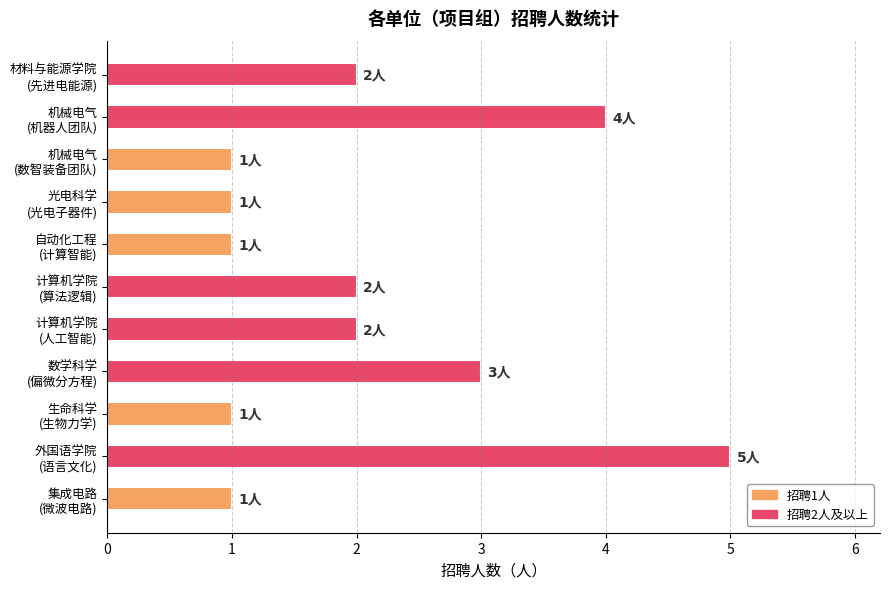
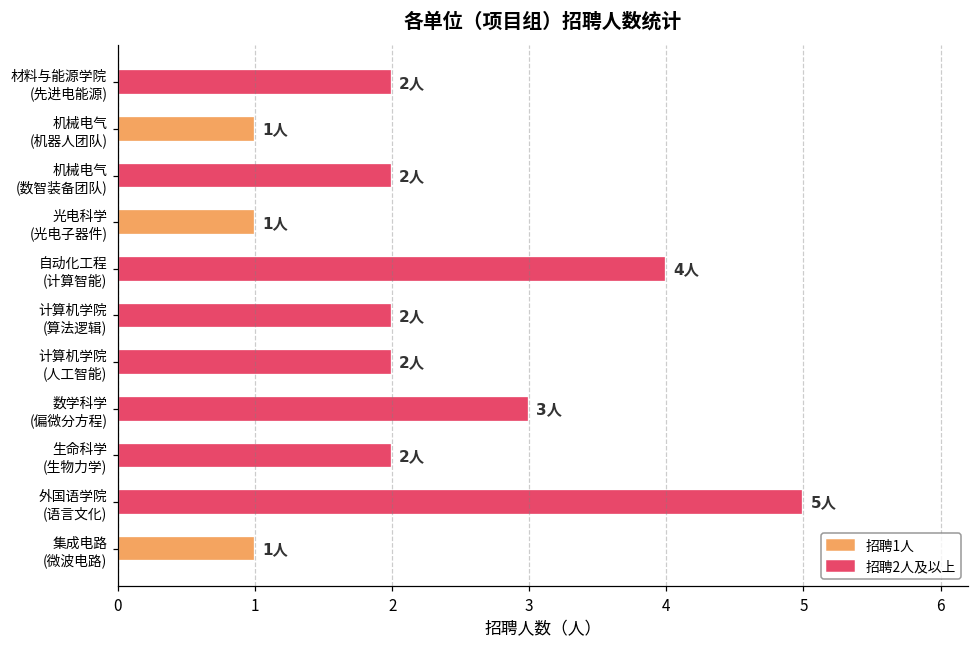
  {
    "材料与能源学院 (先进电能源)": "2人",
-   "机械电气 (机器人团队)": "4人",
-   "机械电气 (数智装备团队)": "1人",
+   "机械电气 (机器人团队)": "1人",
+   "机械电气 (数智装备团队)": "2人",
    "光电科学 (光电子器件)": "1人",
-   "自动化工程 (计算智能)": "1人",
+   "自动化工程 (计算智能)": "4人",
    "计算机学院 (算法逻辑)": "2人",
    "计算机学院 (人工智能)": "2人",
    "数学科学 (偏微分方程)": "3人",
-   "生命科学 (生物力学)": "1人",
+   "生命科学 (生物力学)": "2人",
    "外国语学院 (语言文化)": "5人",
    "集成电路 (微波电路)": "1人"
  }
